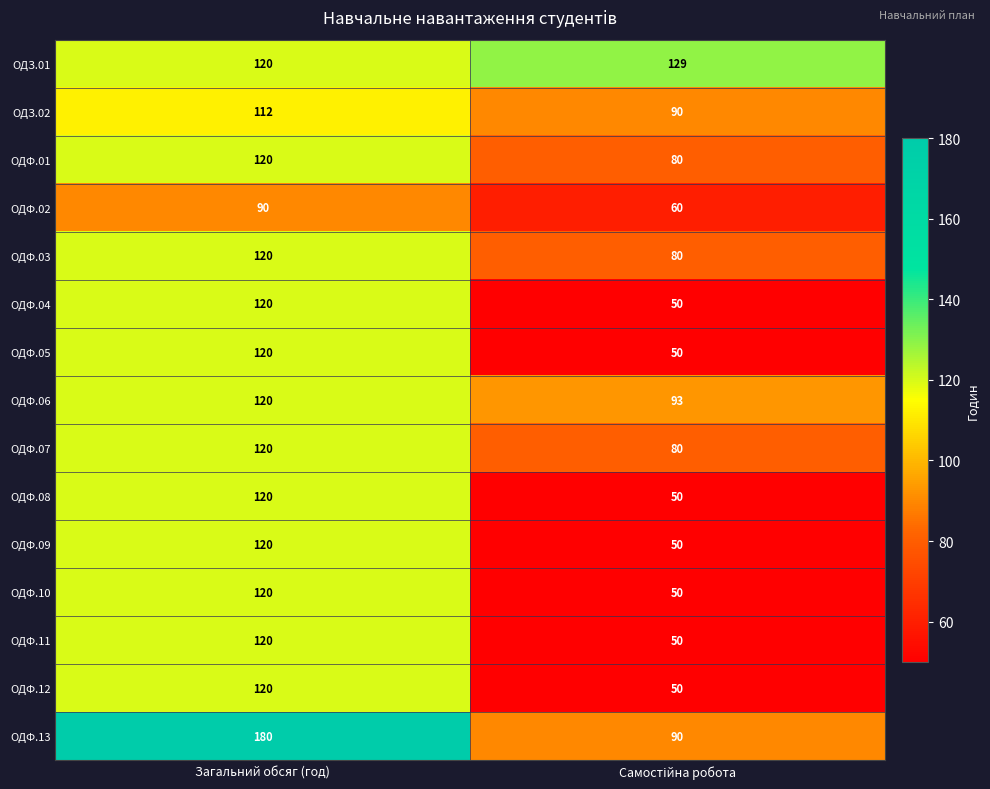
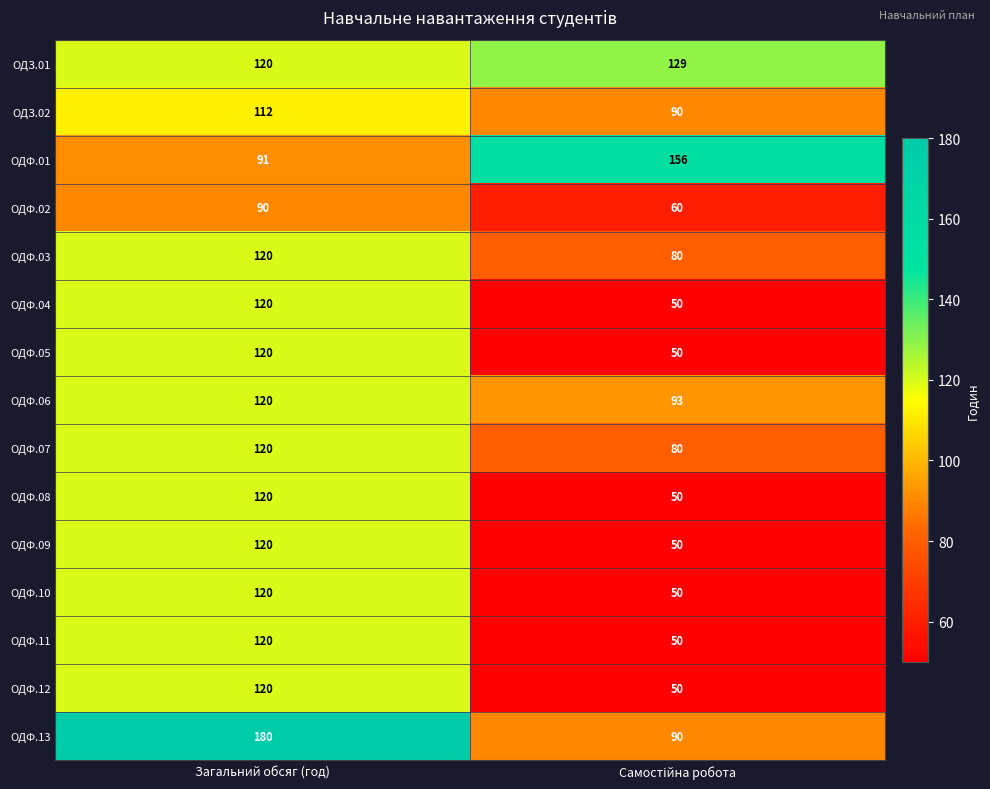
  {
    "ОДЗ.01": {
      "Загальний обсяг (год)": 120,
      "Самостійна робота": 129
    },
    "ОДЗ.02": {
      "Загальний обсяг (год)": 112,
      "Самостійна робота": 90
    },
    "ОДФ.01": {
-     "Загальний обсяг (год)": 120,
-     "Самостійна робота": 80
+     "Загальний обсяг (год)": 91,
+     "Самостійна робота": 156
    },
    "ОДФ.02": {
      "Загальний обсяг (год)": 90,
      "Самостійна робота": 60
    },
    "ОДФ.03": {
      "Загальний обсяг (год)": 120,
      "Самостійна робота": 80
    },
    "ОДФ.04": {
      "Загальний обсяг (год)": 120,
      "Самостійна робота": 50
    },
    "ОДФ.05": {
      "Загальний обсяг (год)": 120,
      "Самостійна робота": 50
    },
    "ОДФ.06": {
      "Загальний обсяг (год)": 120,
      "Самостійна робота": 93
    },
    "ОДФ.07": {
      "Загальний обсяг (год)": 120,
      "Самостійна робота": 80
    },
    "ОДФ.08": {
      "Загальний обсяг (год)": 120,
      "Самостійна робота": 50
    },
    "ОДФ.09": {
      "Загальний обсяг (год)": 120,
      "Самостійна робота": 50
    },
    "ОДФ.10": {
      "Загальний обсяг (год)": 120,
      "Самостійна робота": 50
    },
    "ОДФ.11": {
      "Загальний обсяг (год)": 120,
      "Самостійна робота": 50
    },
    "ОДФ.12": {
      "Загальний обсяг (год)": 120,
      "Самостійна робота": 50
    },
    "ОДФ.13": {
      "Загальний обсяг (год)": 180,
      "Самостійна робота": 90
    }
  }
